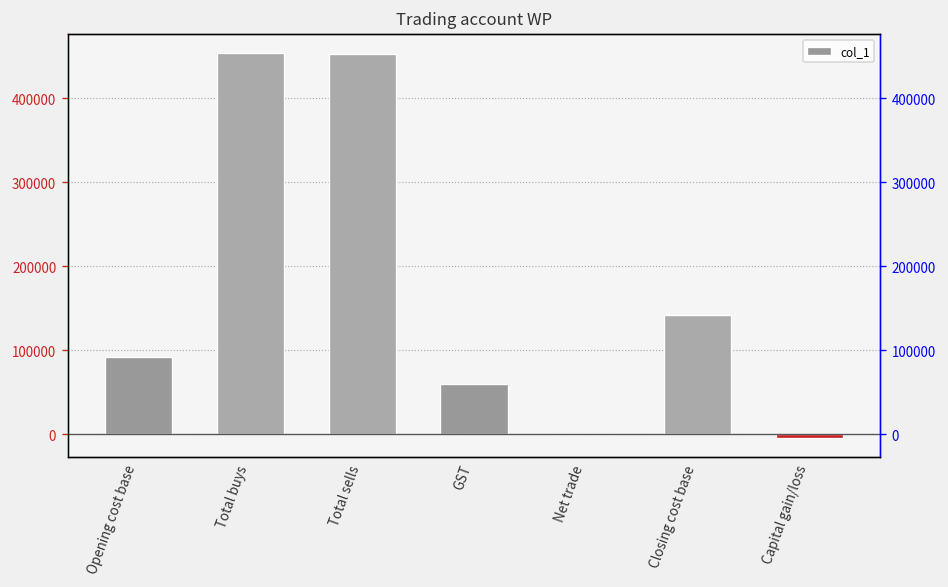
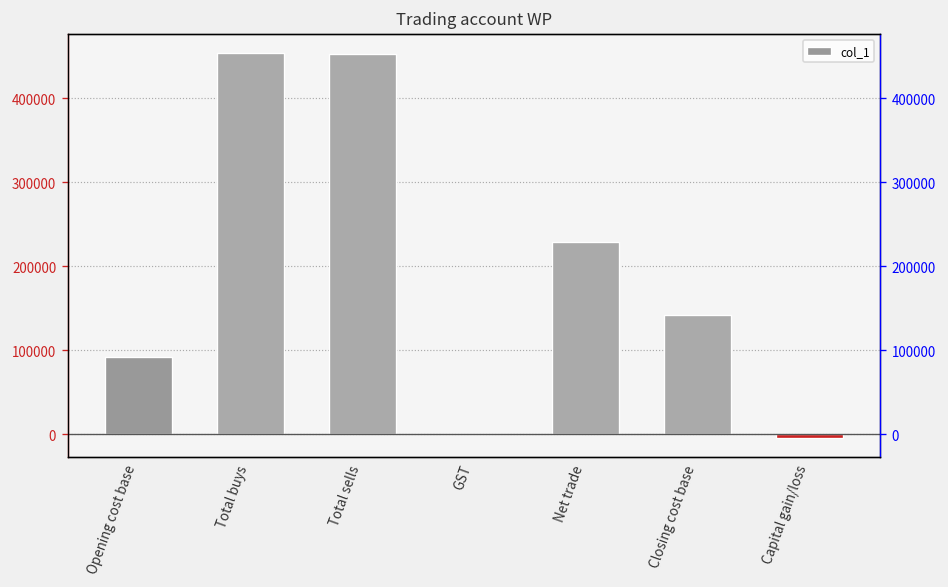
  {
    "Opening cost base": 90000,
    "Total buys": 450000,
    "Total sells": 450000,
-   "GST": 60000,
-   "Net trade": 0,
+   "GST": 0,
+   "Net trade": 230000,
    "Closing cost base": 140000,
    "Capital gain/loss": 0
  }
